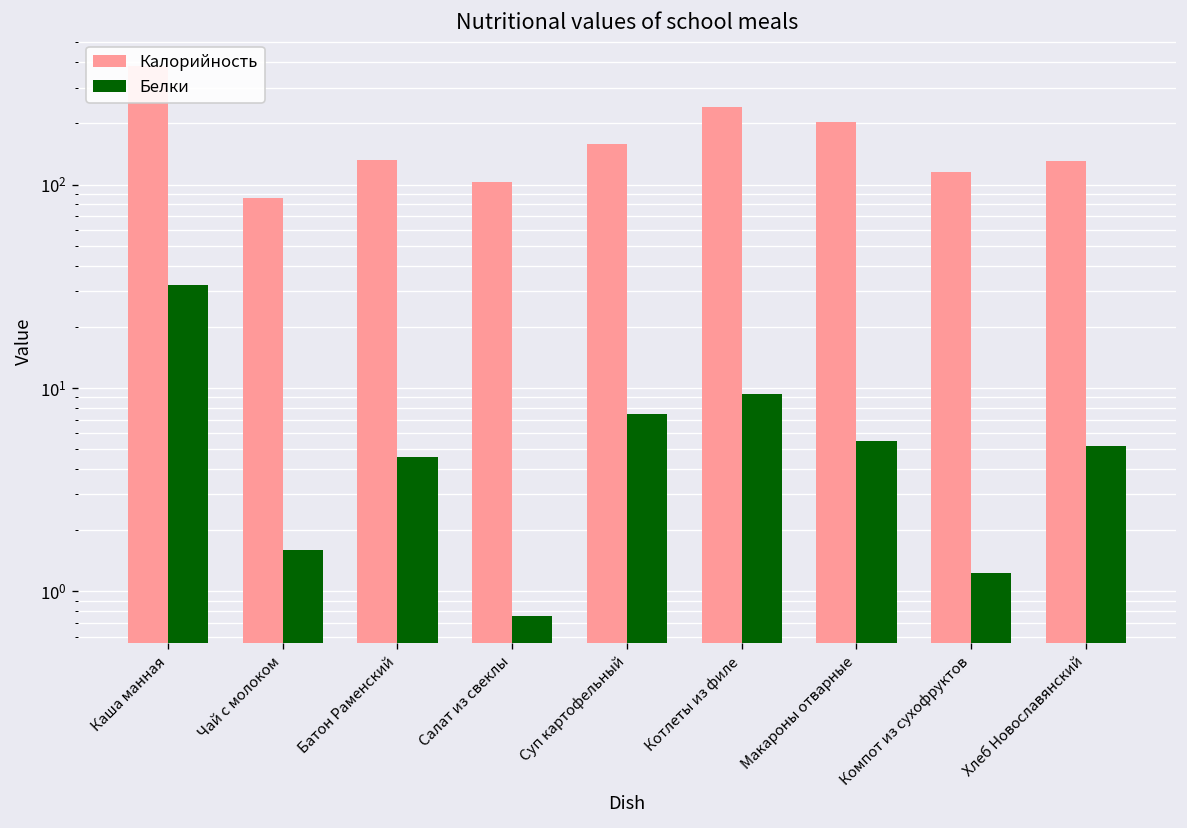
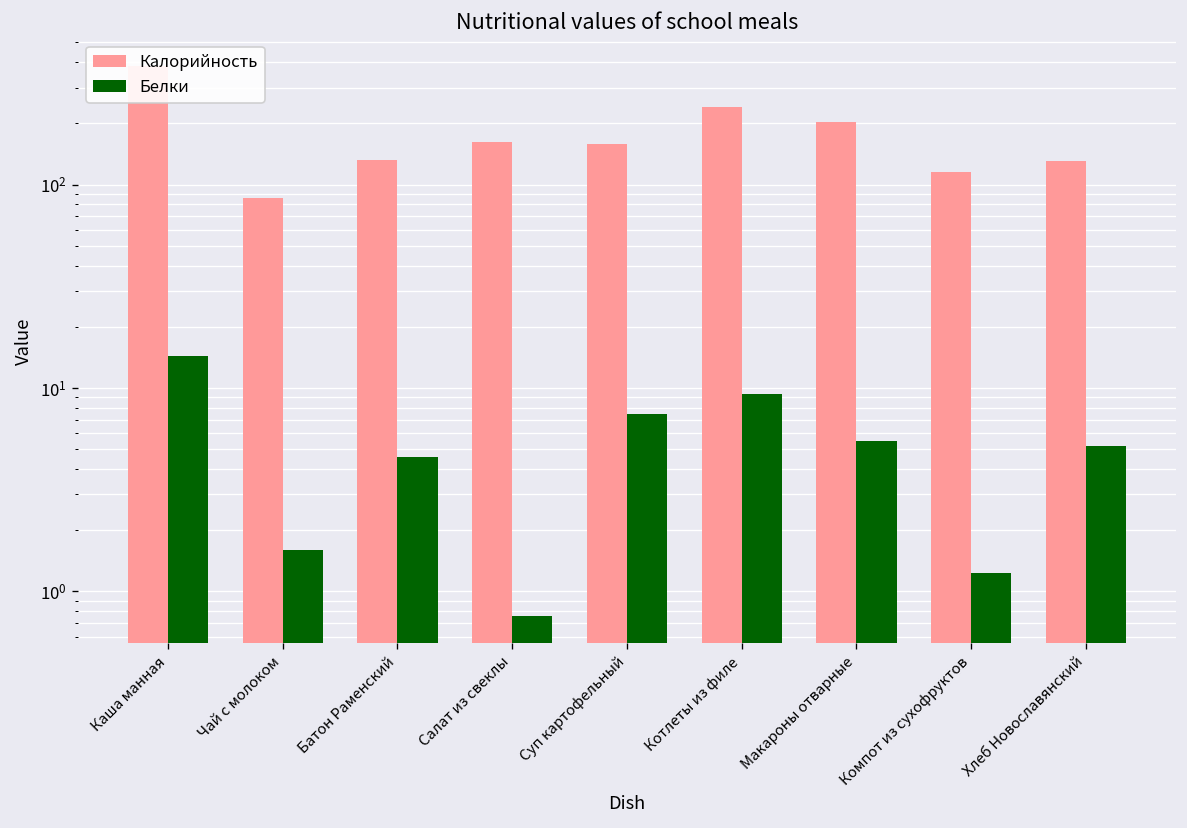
  {
    "Калорийность": {
      "Чай с молоком": 90,
      "Батон Раменский": 130,
-     "Салат из свеклы": 100,
+     "Салат из свеклы": 160,
      "Суп картофельный": 160,
      "Котлеты из филе": 240,
      "Макароны отварные": 200,
      "Компот из сухофруктов": 120,
      "Хлеб Новославянский": 130
    },
    "Белки": {
-     "Каша манная": 32,
+     "Каша манная": 14,
      "Чай с молоком": 1.6,
      "Батон Раменский": 4.6,
      "Салат из свеклы": 0.8,
      "Суп картофельный": 7,
      "Котлеты из филе": 9,
      "Макароны отварные": 5.5,
      "Компот из сухофруктов": 1.2,
      "Хлеб Новославянский": 5.2
    }
  }
